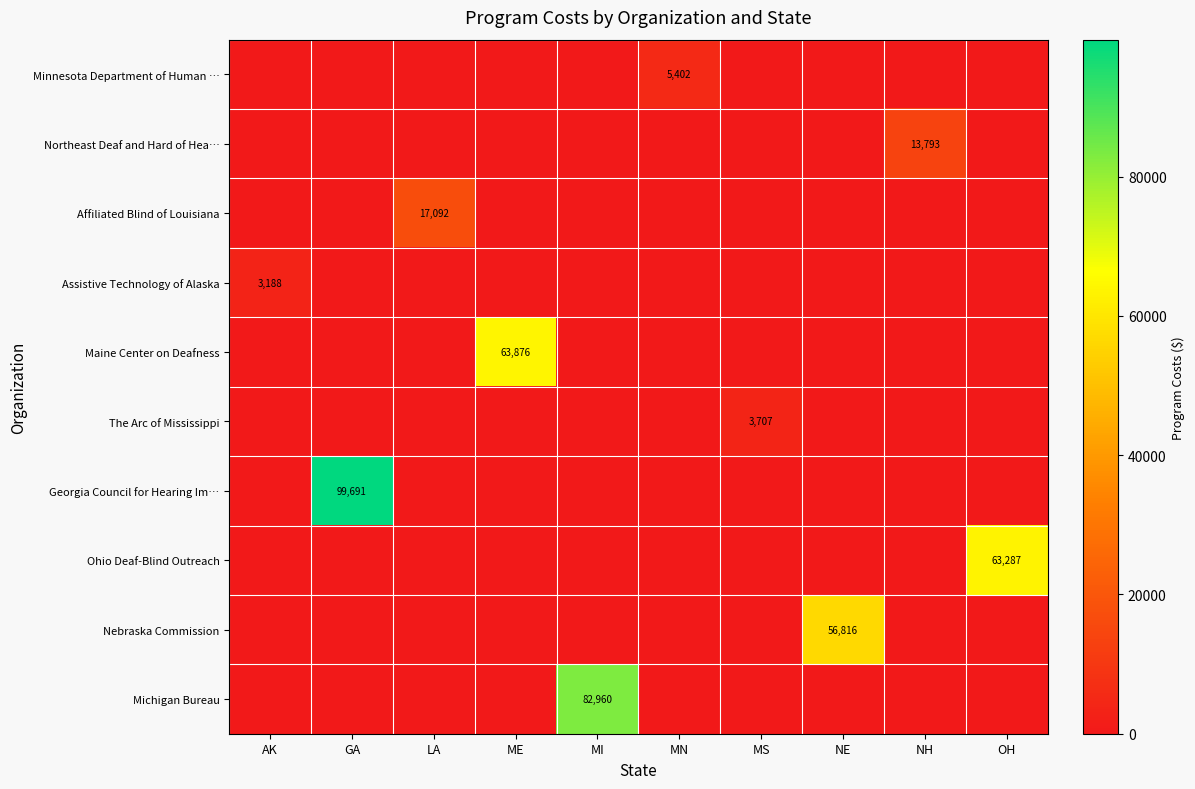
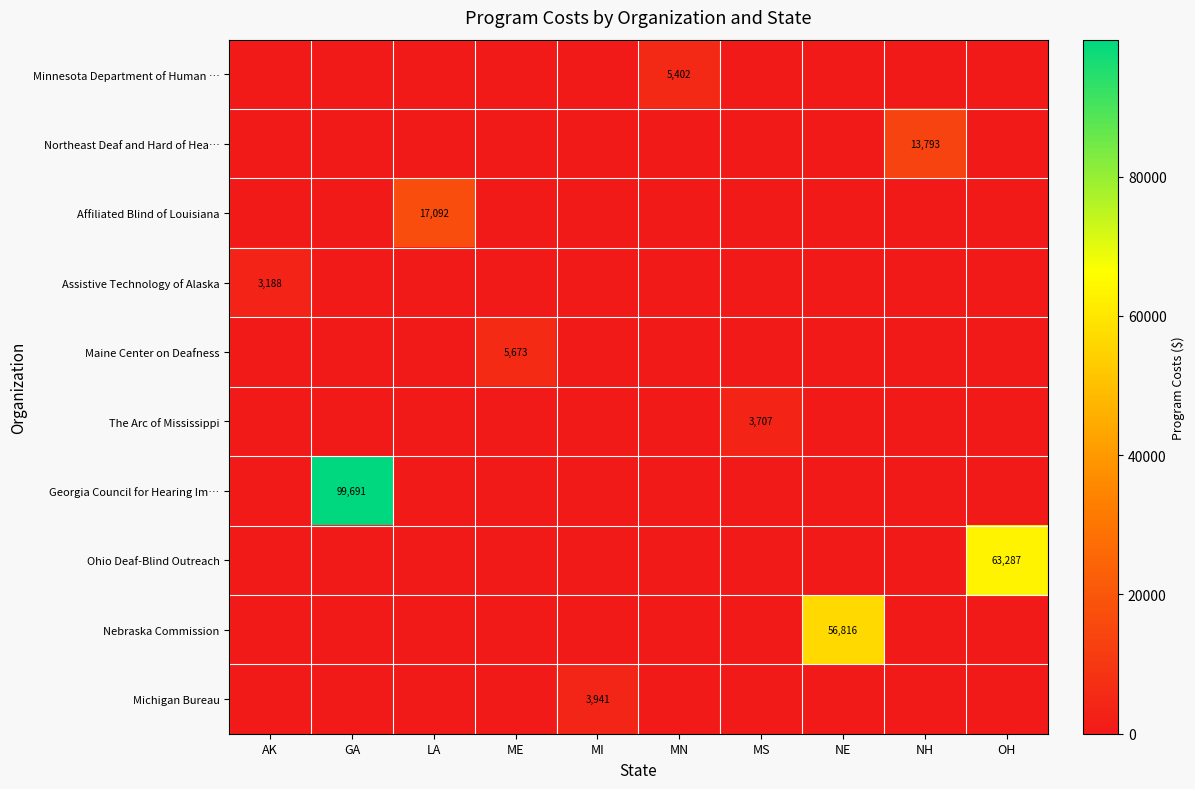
  {
    "Minnesota Department of Human …": {
      "MN": "5,402"
    },
    "Northeast Deaf and Hard of Hea…": {
      "NH": "13,793"
    },
    "Affiliated Blind of Louisiana": {
      "LA": "17,092"
    },
    "Assistive Technology of Alaska": {
      "AK": "3,188"
    },
    "Maine Center on Deafness": {
-     "ME": "63,876"
+     "ME": "5,673"
    },
    "The Arc of Mississippi": {
      "MS": "3,707"
    },
    "Georgia Council for Hearing Im…": {
      "GA": "99,691"
    },
    "Ohio Deaf-Blind Outreach": {
      "OH": "63,287"
    },
    "Nebraska Commission": {
      "NE": "56,816"
    },
    "Michigan Bureau": {
-     "MI": "82,960"
+     "MI": "3,941"
    }
  }
